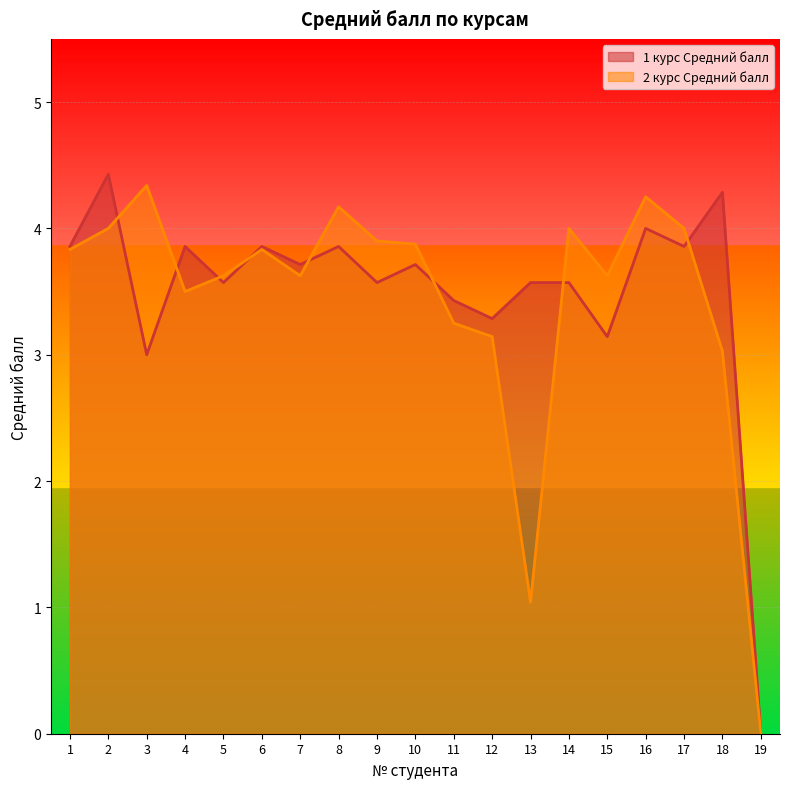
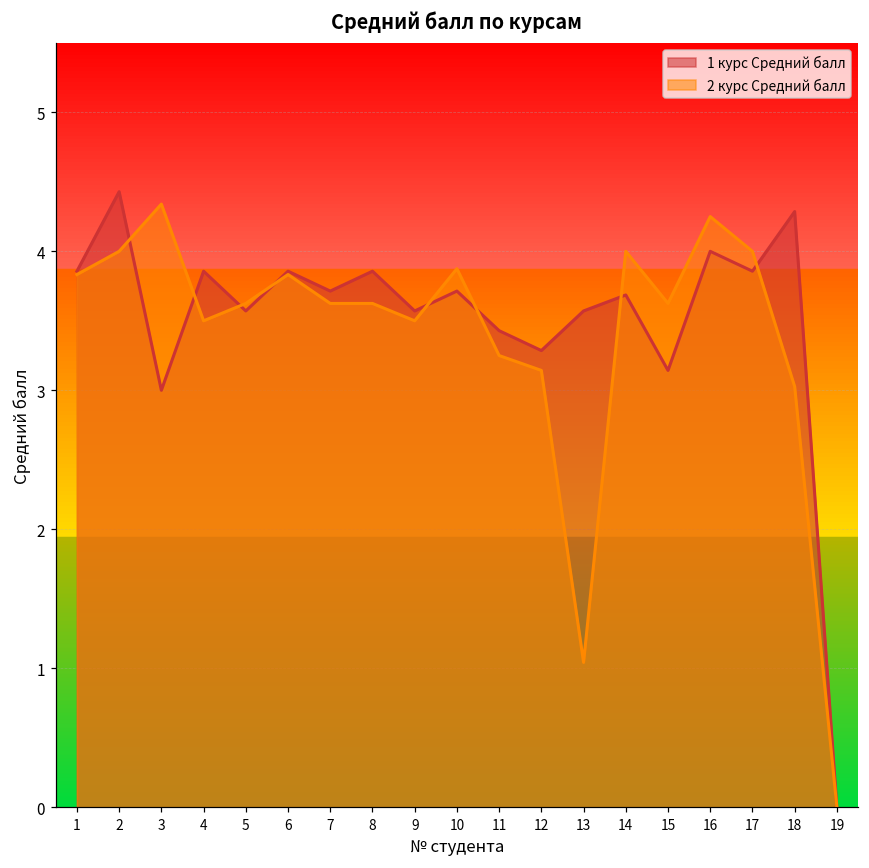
  {
    "1 курс Средний балл": {
      "1": 3.86,
      "2": 4.43,
      "3": 3.00,
      "4": 3.86,
      "5": 3.57,
      "6": 3.86,
      "7": 3.71,
      "8": 3.86,
      "9": 3.57,
      "10": 3.71,
      "11": 3.43,
      "12": 3.29,
      "13": 3.57,
-     "14": 3.57,
+     "14": 3.69,
      "15": 3.14,
      "16": 4.00,
      "17": 3.86,
      "18": 4.29
    },
    "2 курс Средний балл": {
      "1": 3.83,
      "2": 4.00,
      "3": 4.34,
      "4": 3.50,
      "5": 3.63,
      "6": 3.83,
      "7": 3.63,
-     "8": 4.17,
-     "9": 3.9,
+     "8": 3.63,
+     "9": 3.5,
      "10": 3.88,
      "11": 3.25,
      "12": 3.14,
      "13": 1.04,
      "14": 4.00,
      "15": 3.63,
      "16": 4.25,
      "17": 4.00,
      "18": 3.03
    }
  }
